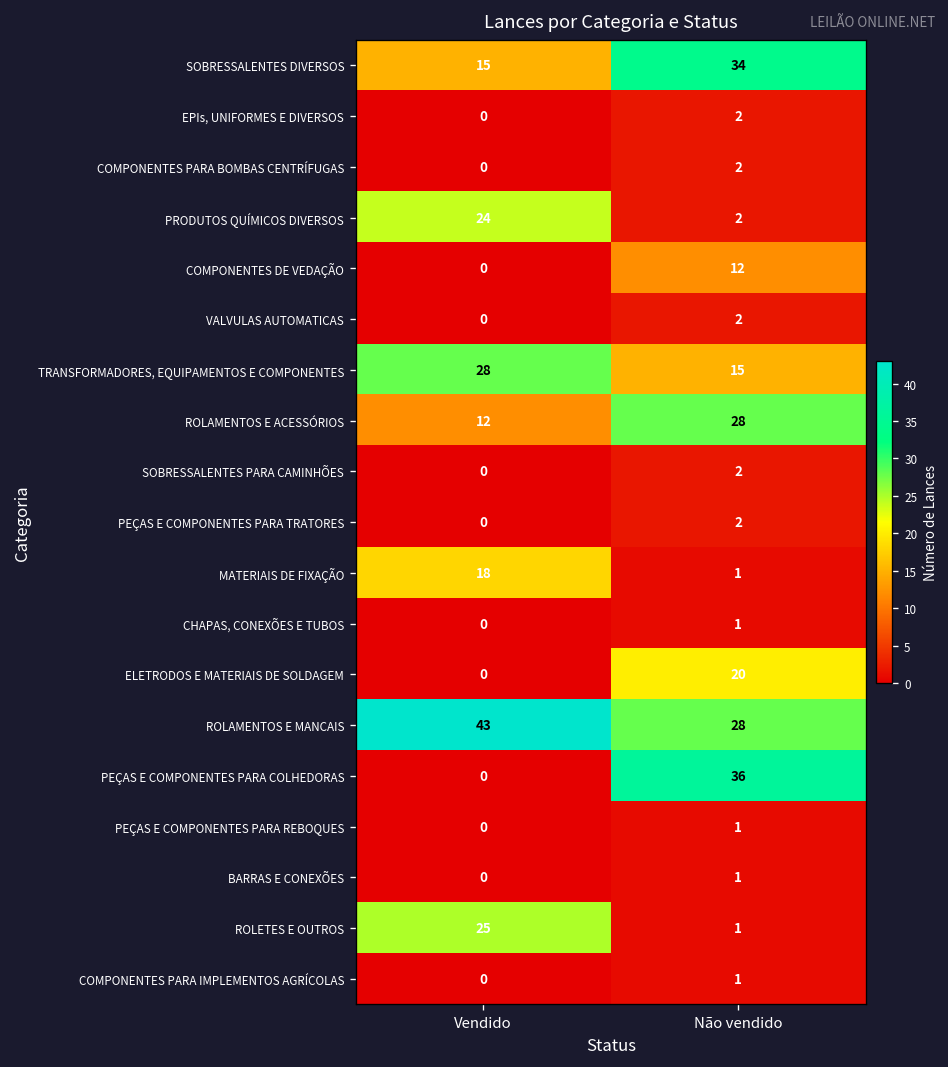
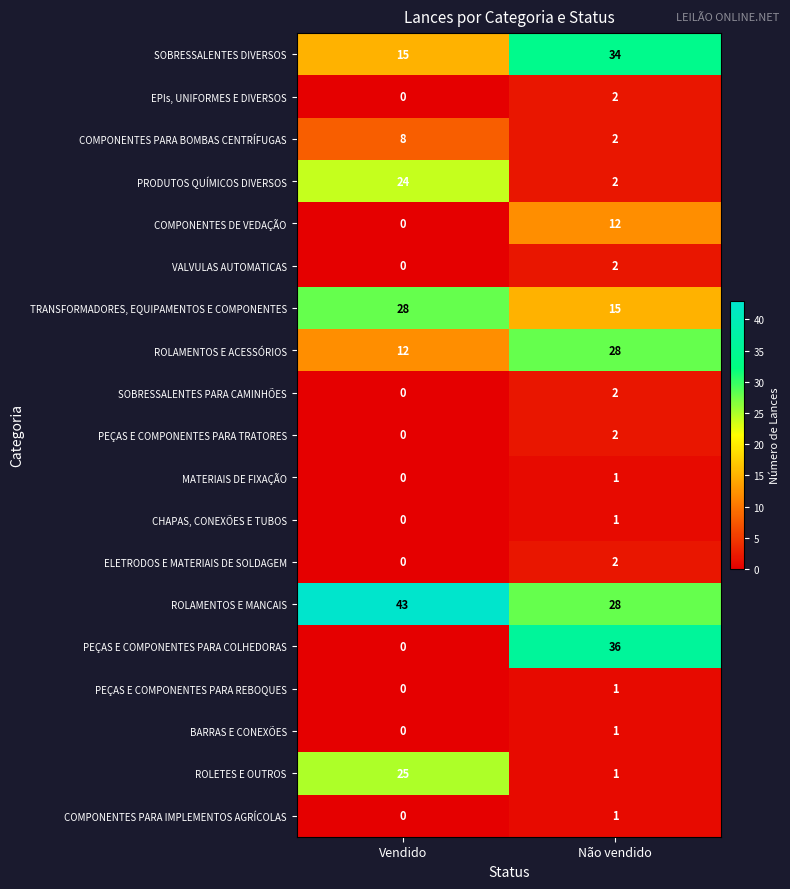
  {
    "SOBRESSALENTES DIVERSOS": {
      "Vendido": 15,
      "Não vendido": 34
    },
    "EPIs, UNIFORMES E DIVERSOS": {
      "Vendido": 0,
      "Não vendido": 2
    },
    "COMPONENTES PARA BOMBAS CENTRÍFUGAS": {
-     "Vendido": 0,
+     "Vendido": 8,
      "Não vendido": 2
    },
    "PRODUTOS QUÍMICOS DIVERSOS": {
      "Vendido": 24,
      "Não vendido": 2
    },
    "COMPONENTES DE VEDAÇÃO": {
      "Vendido": 0,
      "Não vendido": 12
    },
    "VALVULAS AUTOMATICAS": {
      "Vendido": 0,
      "Não vendido": 2
    },
    "TRANSFORMADORES, EQUIPAMENTOS E COMPONENTES": {
      "Vendido": 28,
      "Não vendido": 15
    },
    "ROLAMENTOS E ACESSÓRIOS": {
      "Vendido": 12,
      "Não vendido": 28
    },
    "SOBRESSALENTES PARA CAMINHÕES": {
      "Vendido": 0,
      "Não vendido": 2
    },
    "PEÇAS E COMPONENTES PARA TRATORES": {
      "Vendido": 0,
      "Não vendido": 2
    },
    "MATERIAIS DE FIXAÇÃO": {
-     "Vendido": 18,
+     "Vendido": 0,
      "Não vendido": 1
    },
    "CHAPAS, CONEXÕES E TUBOS": {
      "Vendido": 0,
      "Não vendido": 1
    },
    "ELETRODOS E MATERIAIS DE SOLDAGEM": {
      "Vendido": 0,
-     "Não vendido": 20
+     "Não vendido": 2
    },
    "ROLAMENTOS E MANCAIS": {
      "Vendido": 43,
      "Não vendido": 28
    },
    "PEÇAS E COMPONENTES PARA COLHEDORAS": {
      "Vendido": 0,
      "Não vendido": 36
    },
    "PEÇAS E COMPONENTES PARA REBOQUES": {
      "Vendido": 0,
      "Não vendido": 1
    },
    "BARRAS E CONEXÕES": {
      "Vendido": 0,
      "Não vendido": 1
    },
    "ROLETES E OUTROS": {
      "Vendido": 25,
      "Não vendido": 1
    },
    "COMPONENTES PARA IMPLEMENTOS AGRÍCOLAS": {
      "Vendido": 0,
      "Não vendido": 1
    }
  }
